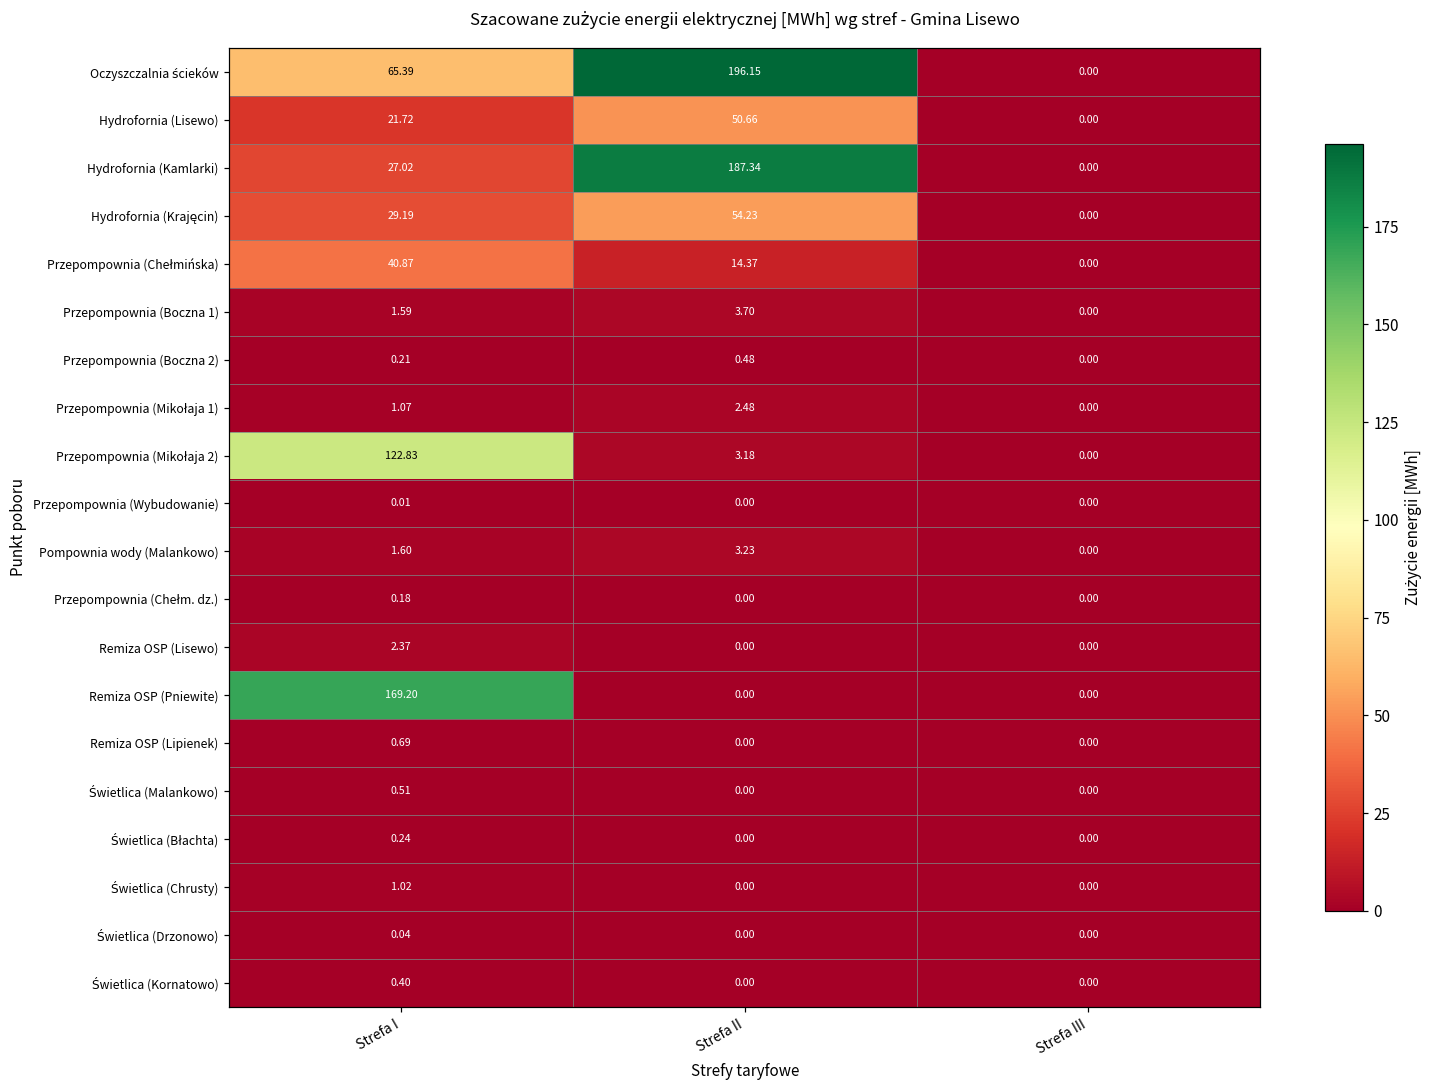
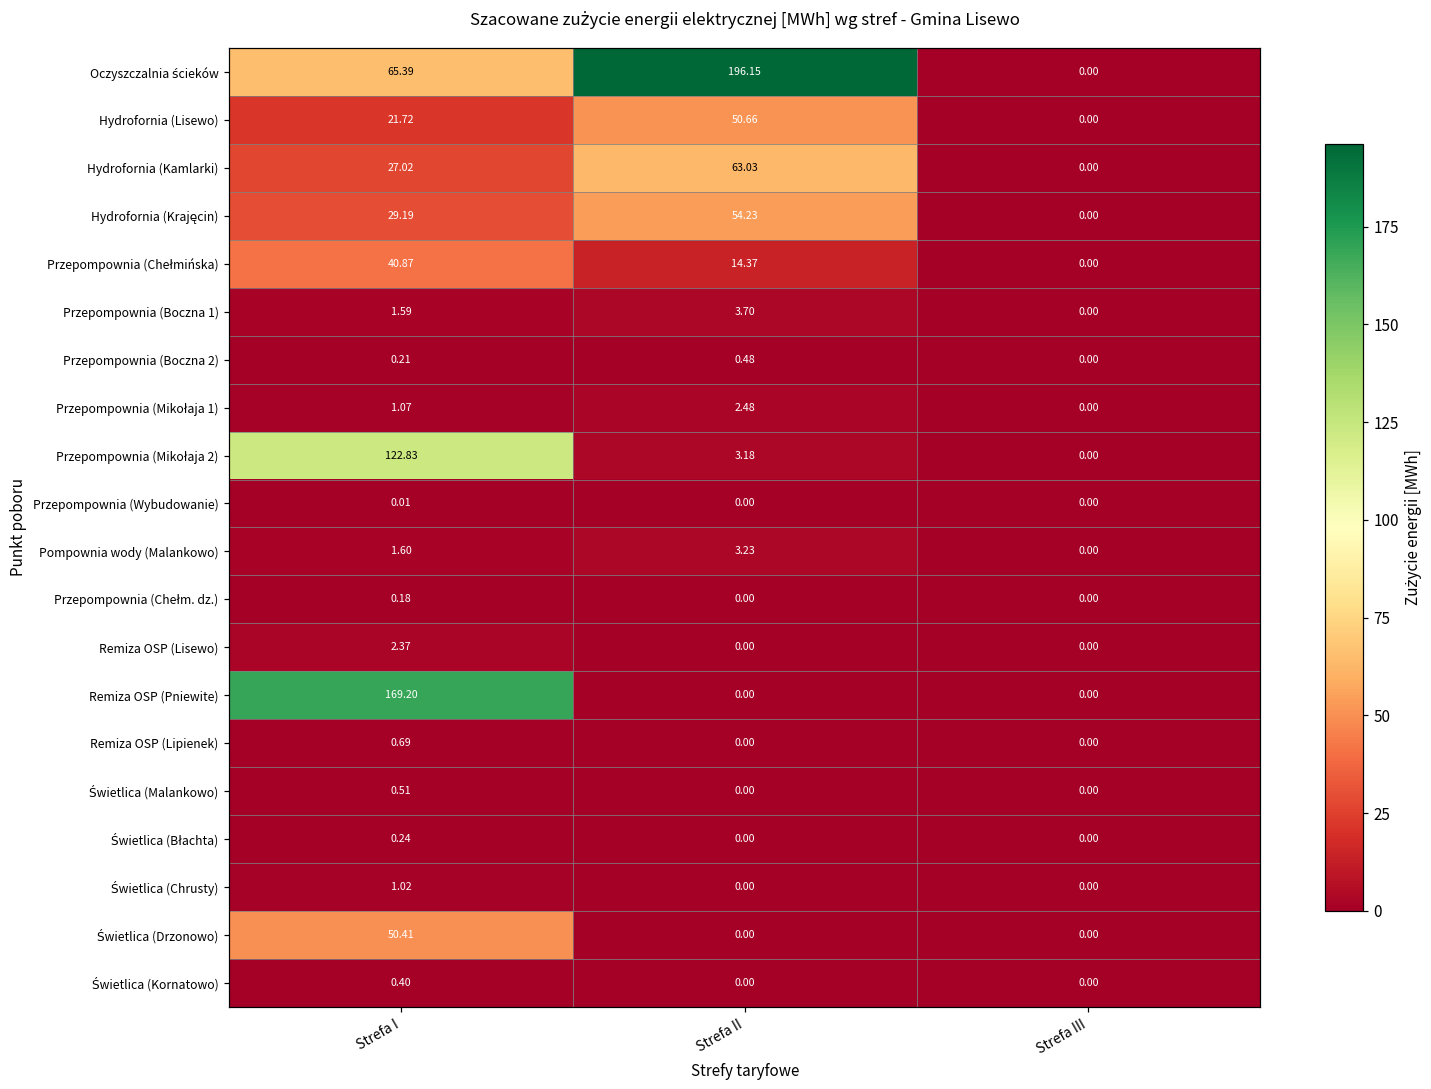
  {
    "Oczyszczalnia ścieków": {
      "Strefa I": 65.39,
      "Strefa II": 196.15,
      "Strefa III": 0.00
    },
    "Hydrofornia (Lisewo)": {
      "Strefa I": 21.72,
      "Strefa II": 50.66,
      "Strefa III": 0.00
    },
    "Hydrofornia (Kamlarki)": {
      "Strefa I": 27.02,
-     "Strefa II": 187.34,
+     "Strefa II": 63.03,
      "Strefa III": 0.00
    },
    "Hydrofornia (Krajęcin)": {
      "Strefa I": 29.19,
      "Strefa II": 54.23,
      "Strefa III": 0.00
    },
    "Przepompownia (Chełmińska)": {
      "Strefa I": 40.87,
      "Strefa II": 14.37,
      "Strefa III": 0.00
    },
    "Przepompownia (Boczna 1)": {
      "Strefa I": 1.59,
      "Strefa II": 3.70,
      "Strefa III": 0.00
    },
    "Przepompownia (Boczna 2)": {
      "Strefa I": 0.21,
      "Strefa II": 0.48,
      "Strefa III": 0.00
    },
    "Przepompownia (Mikołaja 1)": {
      "Strefa I": 1.07,
      "Strefa II": 2.48,
      "Strefa III": 0.00
    },
    "Przepompownia (Mikołaja 2)": {
      "Strefa I": 122.83,
      "Strefa II": 3.18,
      "Strefa III": 0.00
    },
    "Przepompownia (Wybudowanie)": {
      "Strefa I": 0.01,
      "Strefa II": 0.00,
      "Strefa III": 0.00
    },
    "Pompownia wody (Malankowo)": {
      "Strefa I": 1.60,
      "Strefa II": 3.23,
      "Strefa III": 0.00
    },
    "Przepompownia (Chełm. dz.)": {
      "Strefa I": 0.18,
      "Strefa II": 0.00,
      "Strefa III": 0.00
    },
    "Remiza OSP (Lisewo)": {
      "Strefa I": 2.37,
      "Strefa II": 0.00,
      "Strefa III": 0.00
    },
    "Remiza OSP (Pniewite)": {
      "Strefa I": 169.20,
      "Strefa II": 0.00,
      "Strefa III": 0.00
    },
    "Remiza OSP (Lipienek)": {
      "Strefa I": 0.69,
      "Strefa II": 0.00,
      "Strefa III": 0.00
    },
    "Świetlica (Malankowo)": {
      "Strefa I": 0.51,
      "Strefa II": 0.00,
      "Strefa III": 0.00
    },
    "Świetlica (Błachta)": {
      "Strefa I": 0.24,
      "Strefa II": 0.00,
      "Strefa III": 0.00
    },
    "Świetlica (Chrusty)": {
      "Strefa I": 1.02,
      "Strefa II": 0.00,
      "Strefa III": 0.00
    },
    "Świetlica (Drzonowo)": {
-     "Strefa I": 0.04,
+     "Strefa I": 50.41,
      "Strefa II": 0.00,
      "Strefa III": 0.00
    },
    "Świetlica (Kornatowo)": {
      "Strefa I": 0.40,
      "Strefa II": 0.00,
      "Strefa III": 0.00
    }
  }
